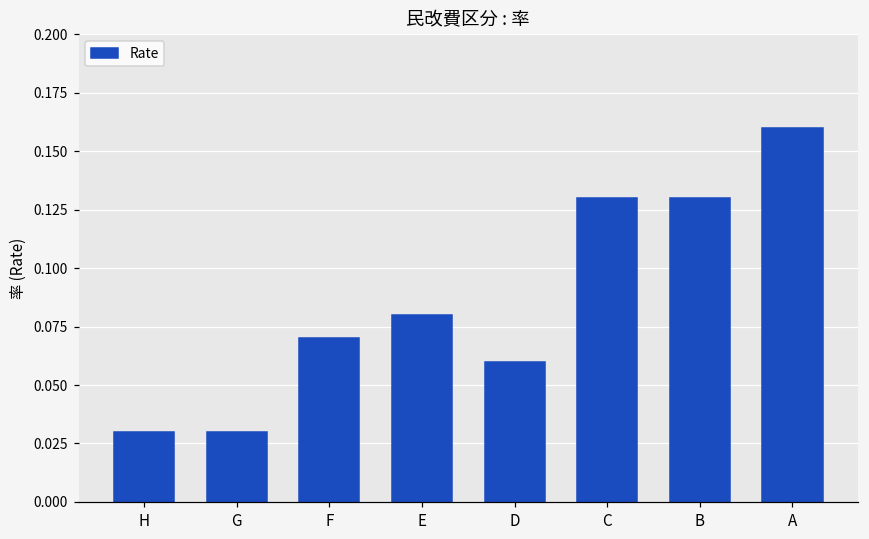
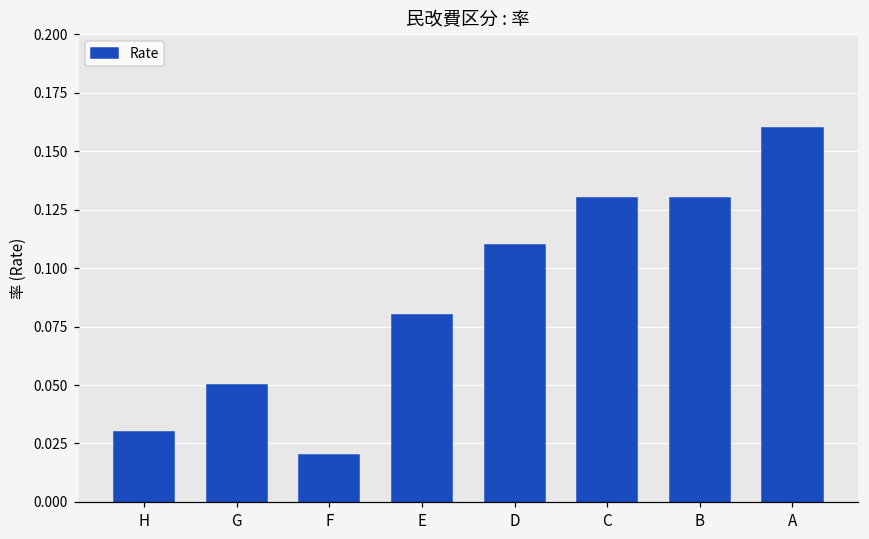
  {
    "H": 0.03,
-   "G": 0.03,
-   "F": 0.07,
+   "G": 0.05,
+   "F": 0.02,
    "E": 0.08,
-   "D": 0.06,
+   "D": 0.11,
    "C": 0.13,
    "B": 0.13,
    "A": 0.16
  }
